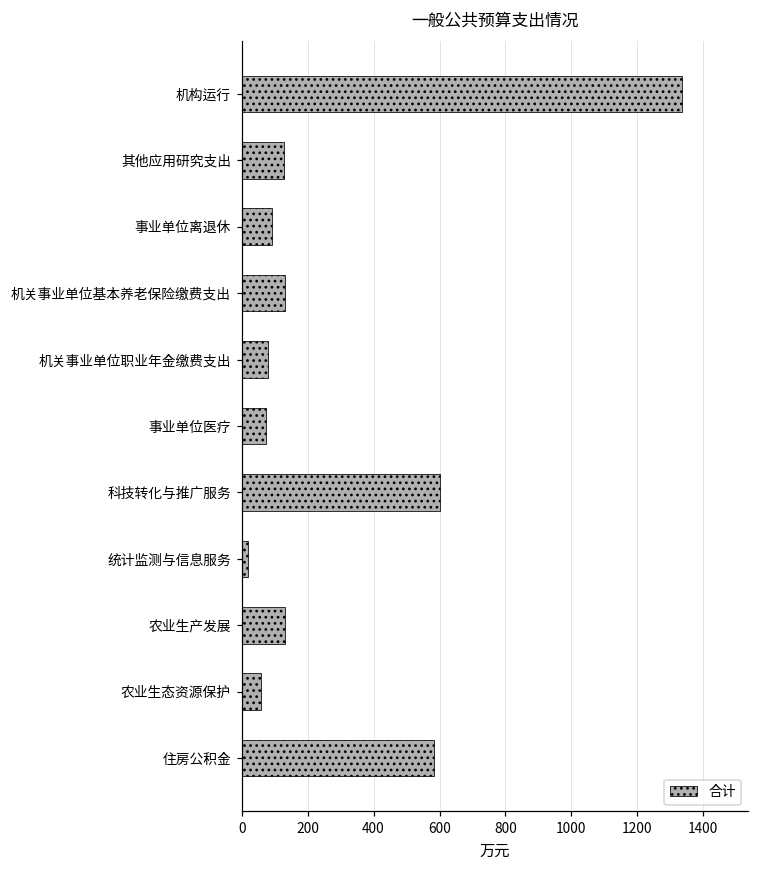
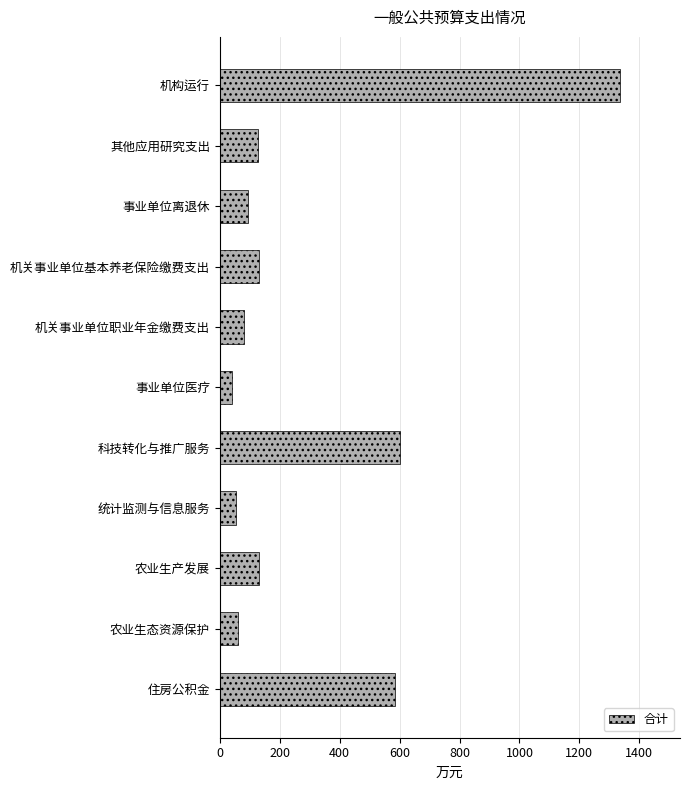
  {
    "机构运行": 1340,
    "其他应用研究支出": 130,
    "事业单位离退休": 90,
    "机关事业单位基本养老保险缴费支出": 130,
    "机关事业单位职业年金缴费支出": 80,
-   "事业单位医疗": 80,
+   "事业单位医疗": 40,
    "科技转化与推广服务": 600,
-   "统计监测与信息服务": 20,
+   "统计监测与信息服务": 50,
    "农业生产发展": 130,
    "农业生态资源保护": 60,
    "住房公积金": 580
  }
